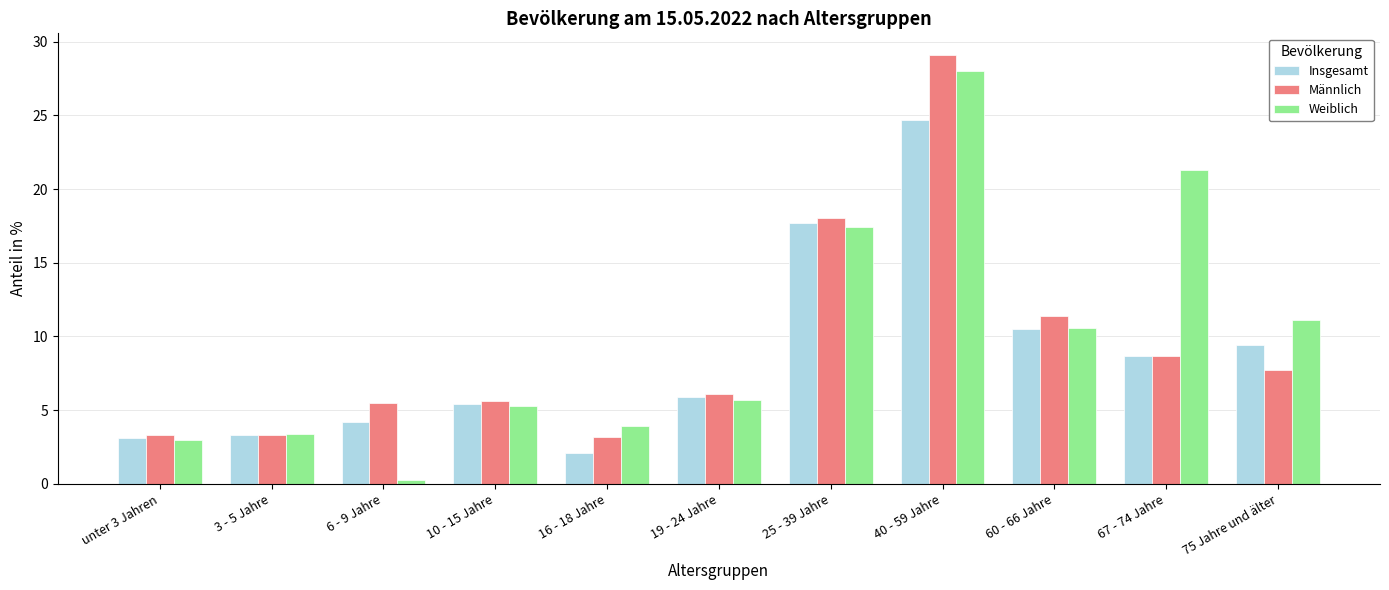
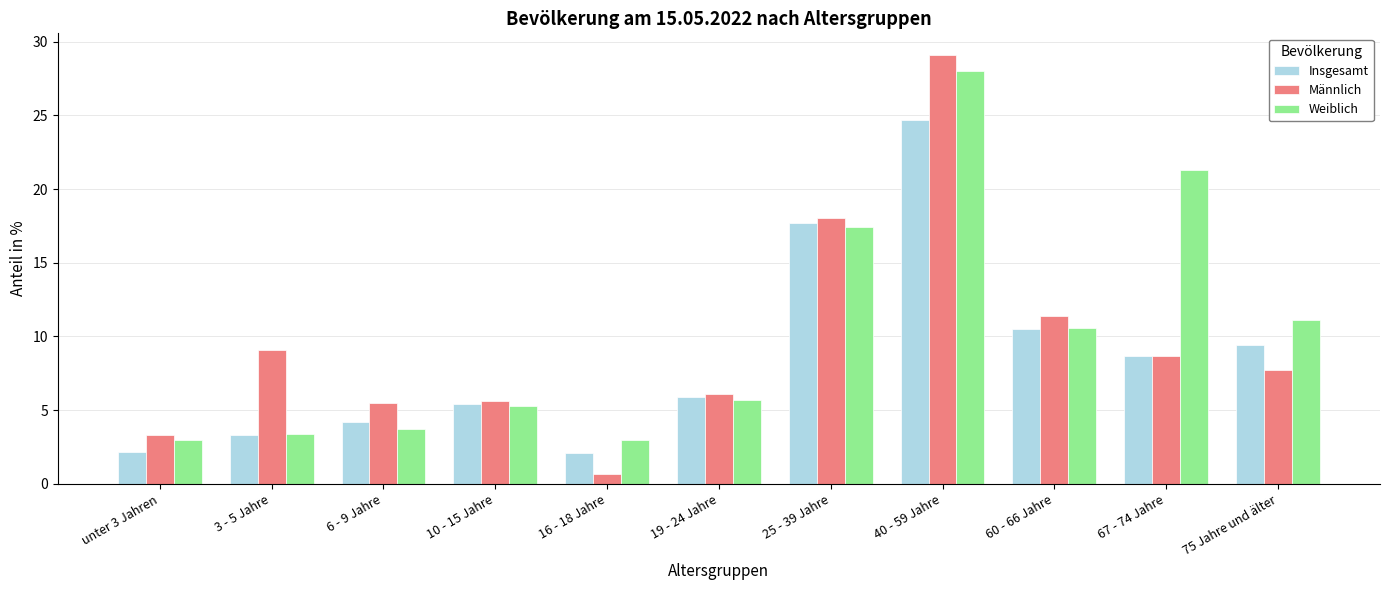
  {
    "Insgesamt": {
-     "unter 3 Jahren": 3.1,
+     "unter 3 Jahren": 2.2,
      "3 - 5 Jahre": 3.3,
      "6 - 9 Jahre": 4.2,
      "10 - 15 Jahre": 5.4,
      "16 - 18 Jahre": 2.1,
      "19 - 24 Jahre": 5.9,
      "25 - 39 Jahre": 17.7,
      "40 - 59 Jahre": 24.7,
      "60 - 66 Jahre": 10.5,
      "67 - 74 Jahre": 8.7,
      "75 Jahre und älter": 9.4
    },
    "Männlich": {
      "unter 3 Jahren": 3.3,
-     "3 - 5 Jahre": 3.3,
+     "3 - 5 Jahre": 9.1,
      "6 - 9 Jahre": 5.5,
      "10 - 15 Jahre": 5.6,
-     "16 - 18 Jahre": 3.2,
+     "16 - 18 Jahre": 0.7,
      "19 - 24 Jahre": 6.1,
      "25 - 39 Jahre": 18.0,
      "40 - 59 Jahre": 29.1,
      "60 - 66 Jahre": 11.4,
      "67 - 74 Jahre": 8.7,
      "75 Jahre und älter": 7.7
    },
    "Weiblich": {
      "unter 3 Jahren": 3.0,
      "3 - 5 Jahre": 3.4,
-     "6 - 9 Jahre": 0.3,
+     "6 - 9 Jahre": 3.7,
      "10 - 15 Jahre": 5.3,
-     "16 - 18 Jahre": 3.9,
+     "16 - 18 Jahre": 3.0,
      "19 - 24 Jahre": 5.7,
      "25 - 39 Jahre": 17.4,
      "40 - 59 Jahre": 28.0,
      "60 - 66 Jahre": 10.6,
      "67 - 74 Jahre": 21.3,
      "75 Jahre und älter": 11.1
    }
  }
